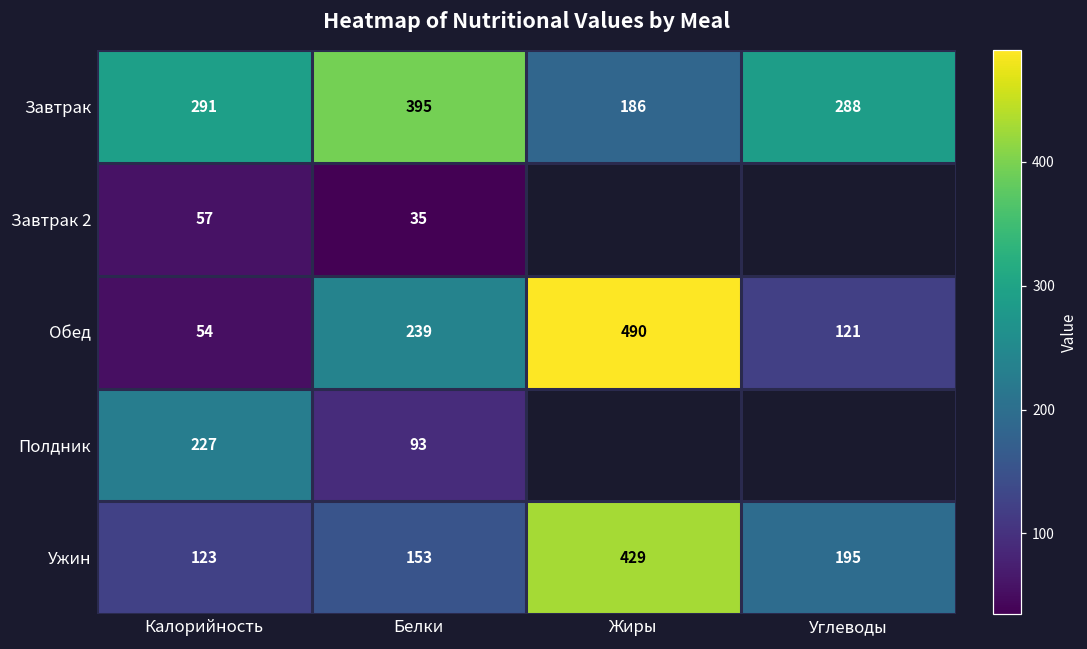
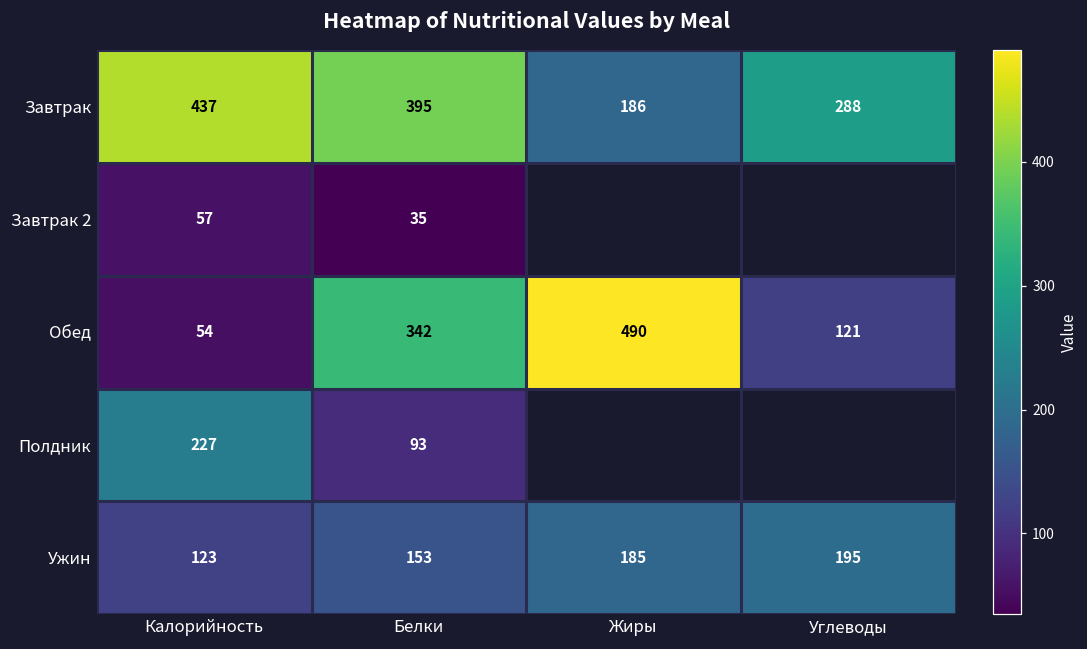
  {
    "Завтрак": {
-     "Калорийность": 291,
+     "Калорийность": 437,
      "Белки": 395,
      "Жиры": 186,
      "Углеводы": 288
    },
    "Завтрак 2": {
      "Калорийность": 57,
      "Белки": 35
    },
    "Обед": {
      "Калорийность": 54,
-     "Белки": 239,
+     "Белки": 342,
      "Жиры": 490,
      "Углеводы": 121
    },
    "Полдник": {
      "Калорийность": 227,
      "Белки": 93
    },
    "Ужин": {
      "Калорийность": 123,
      "Белки": 153,
-     "Жиры": 429,
+     "Жиры": 185,
      "Углеводы": 195
    }
  }
